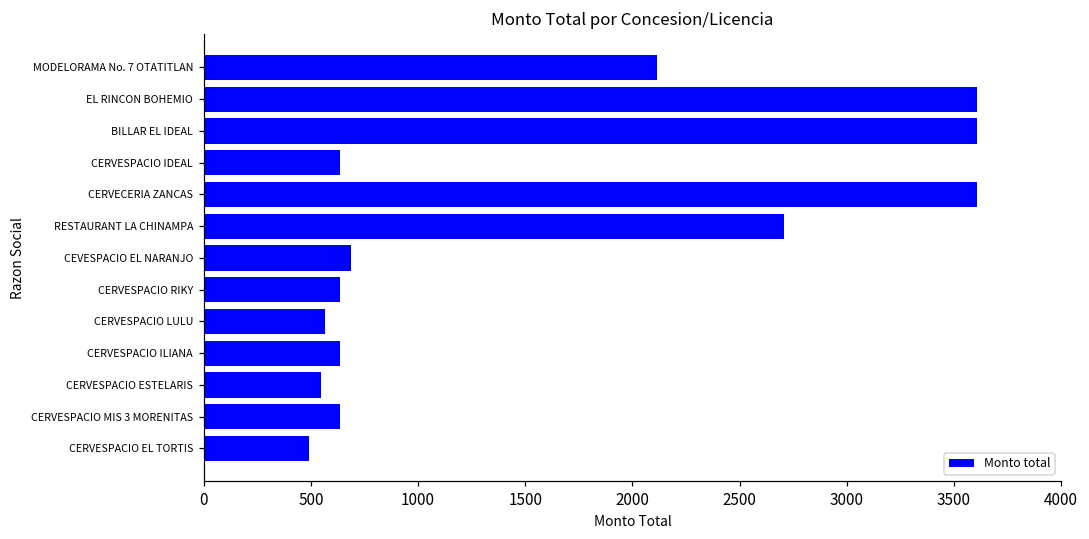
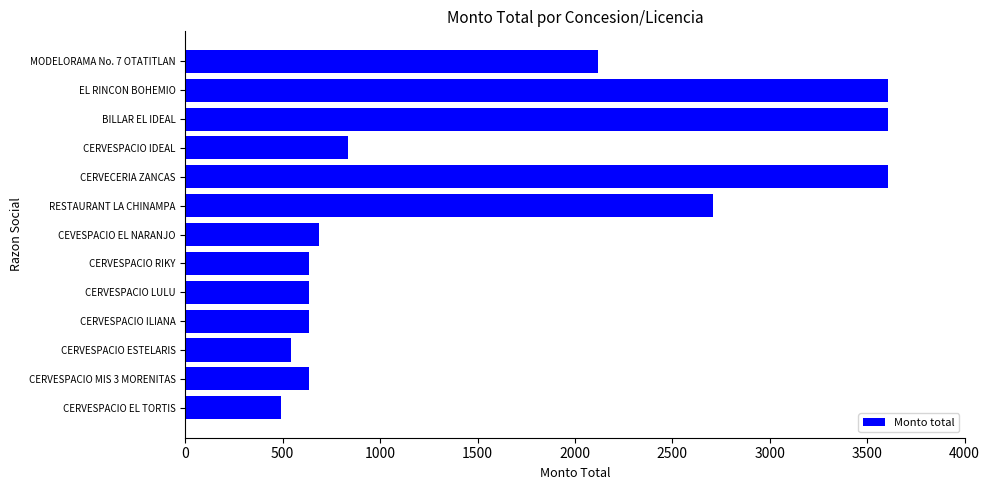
  {
    "MODELORAMA No. 7 OTATITLAN": 2120,
    "EL RINCON BOHEMIO": 3610,
    "BILLAR EL IDEAL": 3610,
-   "CERVESPACIO IDEAL": 640,
+   "CERVESPACIO IDEAL": 830,
    "CERVECERIA ZANCAS": 3610,
    "RESTAURANT LA CHINAMPA": 2710,
    "CEVESPACIO EL NARANJO": 690,
    "CERVESPACIO RIKY": 640,
-   "CERVESPACIO LULU": 570,
+   "CERVESPACIO LULU": 640,
    "CERVESPACIO ILIANA": 640,
    "CERVESPACIO ESTELARIS": 540,
    "CERVESPACIO MIS 3 MORENITAS": 640,
    "CERVESPACIO EL TORTIS": 490
  }
